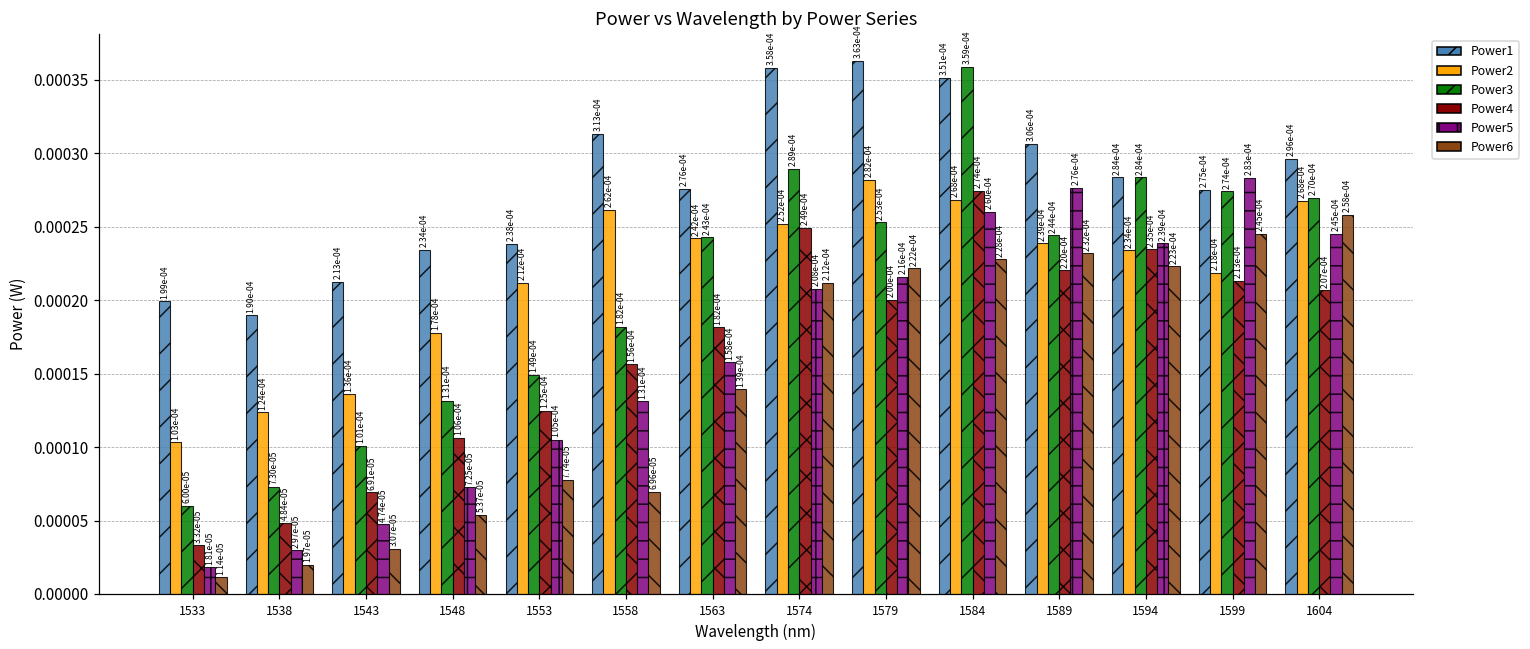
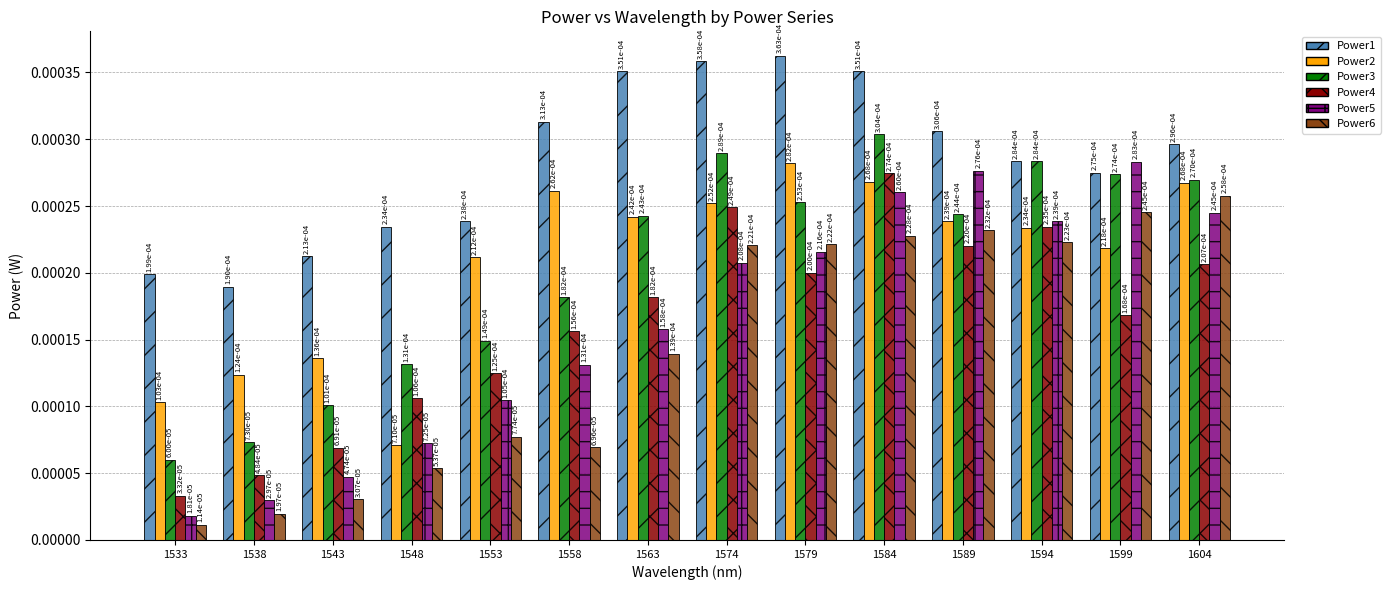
  {
    "Power1": {
      "1533": "1.99e-04",
      "1538": "1.90e-04",
      "1543": "2.13e-04",
      "1548": "2.34e-04",
      "1553": "2.38e-04",
      "1558": "3.13e-04",
-     "1563": "2.76e-04",
+     "1563": "3.51e-04",
      "1574": "3.58e-04",
      "1579": "3.63e-04",
      "1584": "3.51e-04",
      "1589": "3.06e-04",
      "1594": "2.84e-04",
      "1599": "2.75e-04",
      "1604": "2.96e-04"
    },
    "Power2": {
      "1533": "1.03e-04",
      "1538": "1.24e-04",
      "1543": "1.36e-04",
-     "1548": "1.78e-04",
+     "1548": "7.10e-05",
      "1553": "2.12e-04",
      "1558": "2.62e-04",
      "1563": "2.42e-04",
      "1574": "2.52e-04",
      "1579": "2.82e-04",
      "1584": "2.68e-04",
      "1589": "2.39e-04",
      "1594": "2.34e-04",
      "1599": "2.18e-04",
      "1604": "2.68e-04"
    },
    "Power3": {
      "1533": "6.00e-05",
      "1538": "7.30e-05",
      "1543": "1.01e-04",
      "1548": "1.31e-04",
      "1553": "1.49e-04",
      "1558": "1.82e-04",
      "1563": "2.43e-04",
      "1574": "2.89e-04",
      "1579": "2.53e-04",
-     "1584": "3.59e-04",
+     "1584": "3.04e-04",
      "1589": "2.44e-04",
      "1594": "2.84e-04",
      "1599": "2.74e-04",
      "1604": "2.70e-04"
    },
    "Power4": {
      "1533": "3.32e-05",
      "1538": "4.84e-05",
      "1543": "6.91e-05",
      "1548": "1.06e-04",
      "1553": "1.25e-04",
      "1558": "1.56e-04",
      "1563": "1.82e-04",
      "1574": "2.49e-04",
      "1579": "2.00e-04",
      "1584": "2.74e-04",
      "1589": "2.20e-04",
      "1594": "2.35e-04",
-     "1599": "2.13e-04",
+     "1599": "1.68e-04",
      "1604": "2.07e-04"
    },
    "Power5": {
      "1533": "1.81e-05",
      "1538": "2.97e-05",
      "1543": "4.74e-05",
      "1548": "7.25e-05",
      "1553": "1.05e-04",
      "1558": "1.31e-04",
      "1563": "1.58e-04",
      "1574": "2.08e-04",
      "1579": "2.16e-04",
      "1584": "2.60e-04",
      "1589": "2.76e-04",
      "1594": "2.39e-04",
      "1599": "2.83e-04",
      "1604": "2.45e-04"
    },
    "Power6": {
      "1533": "1.14e-05",
      "1538": "1.97e-05",
      "1543": "3.07e-05",
      "1548": "5.37e-05",
      "1553": "7.74e-05",
      "1558": "6.96e-05",
      "1563": "1.39e-04",
-     "1574": "2.12e-04",
+     "1574": "2.21e-04",
      "1579": "2.22e-04",
      "1584": "2.28e-04",
      "1589": "2.32e-04",
      "1594": "2.23e-04",
      "1599": "2.45e-04",
      "1604": "2.58e-04"
    }
  }
